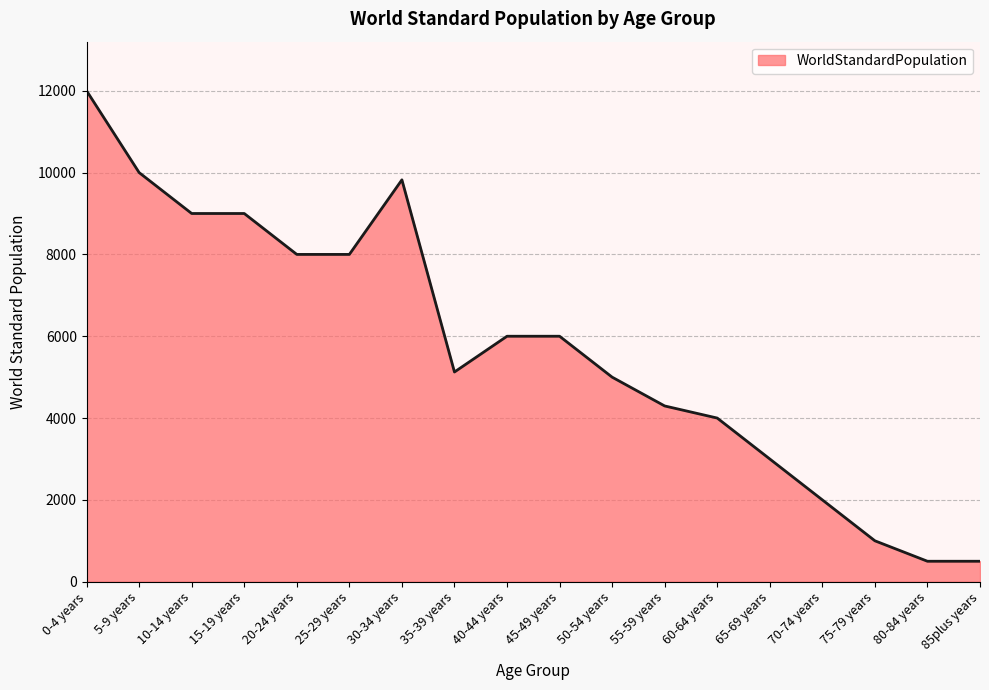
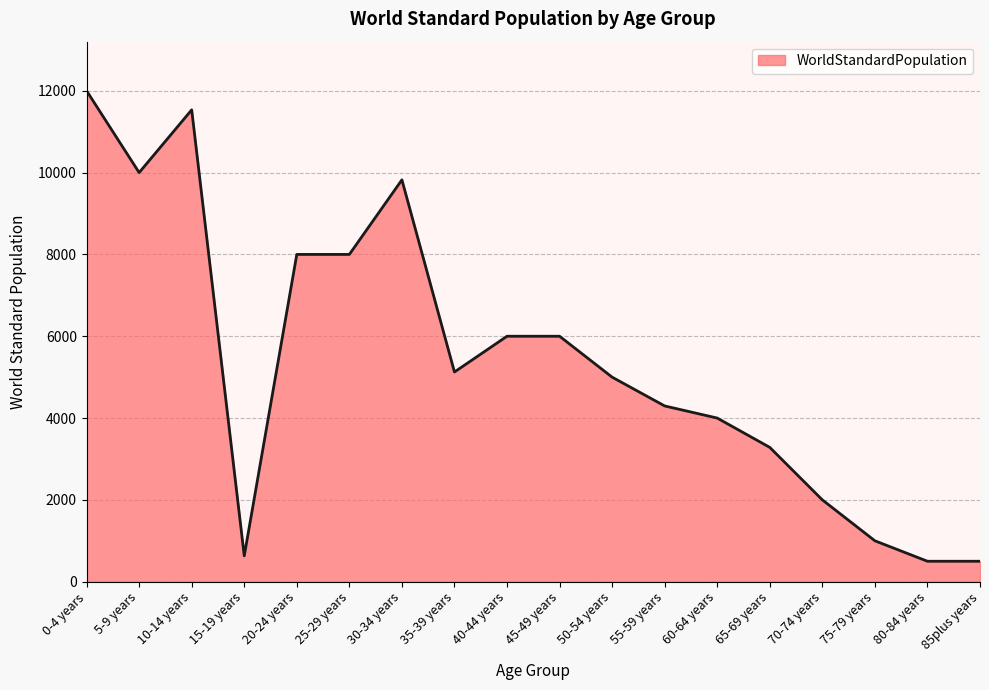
  {
    "0-4 years": 12000,
    "5-9 years": 10000,
-   "10-14 years": 9000,
-   "15-19 years": 9000,
+   "10-14 years": 11500,
+   "15-19 years": 600,
    "20-24 years": 8000,
    "25-29 years": 8000,
    "30-34 years": 9800,
    "35-39 years": 5100,
    "40-44 years": 6000,
    "45-49 years": 6000,
    "50-54 years": 5000,
    "55-59 years": 4300,
    "60-64 years": 4000,
-   "65-69 years": 3000,
+   "65-69 years": 3300,
    "70-74 years": 2000,
    "75-79 years": 1000,
    "80-84 years": 500,
    "85plus years": 500
  }
